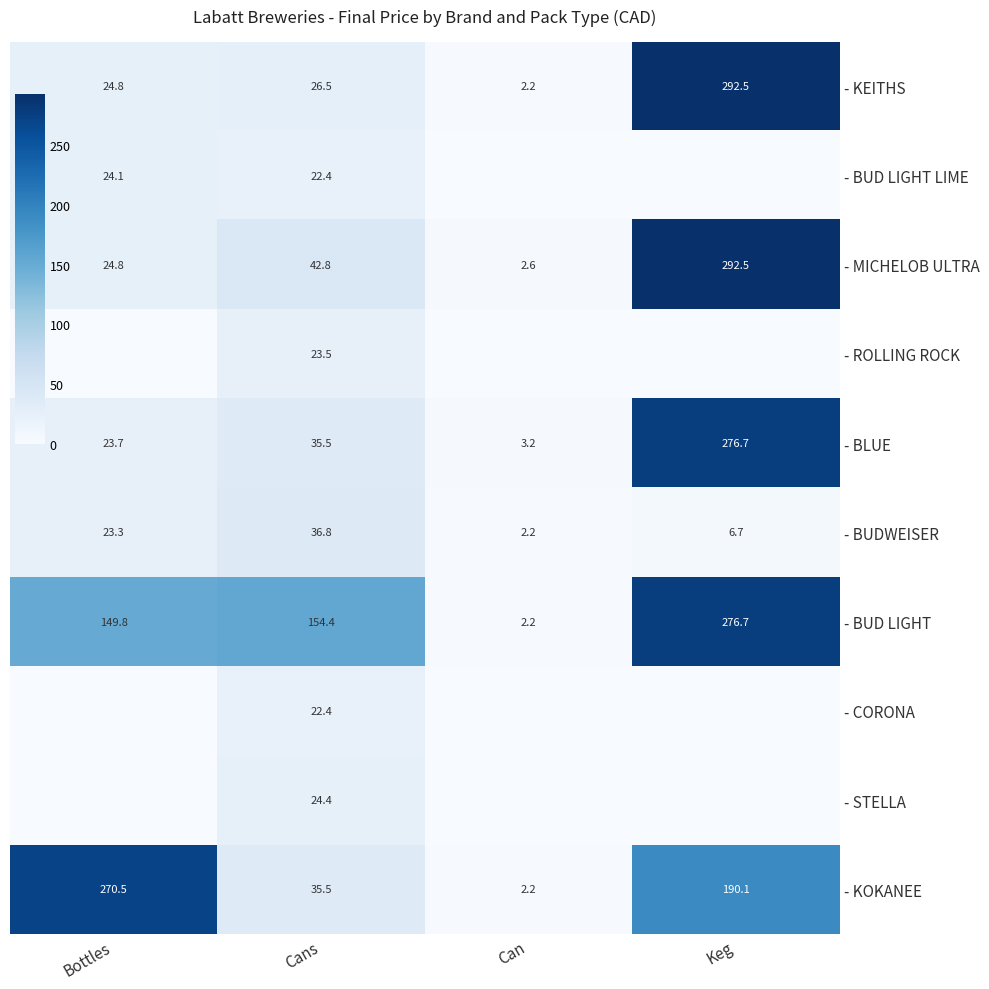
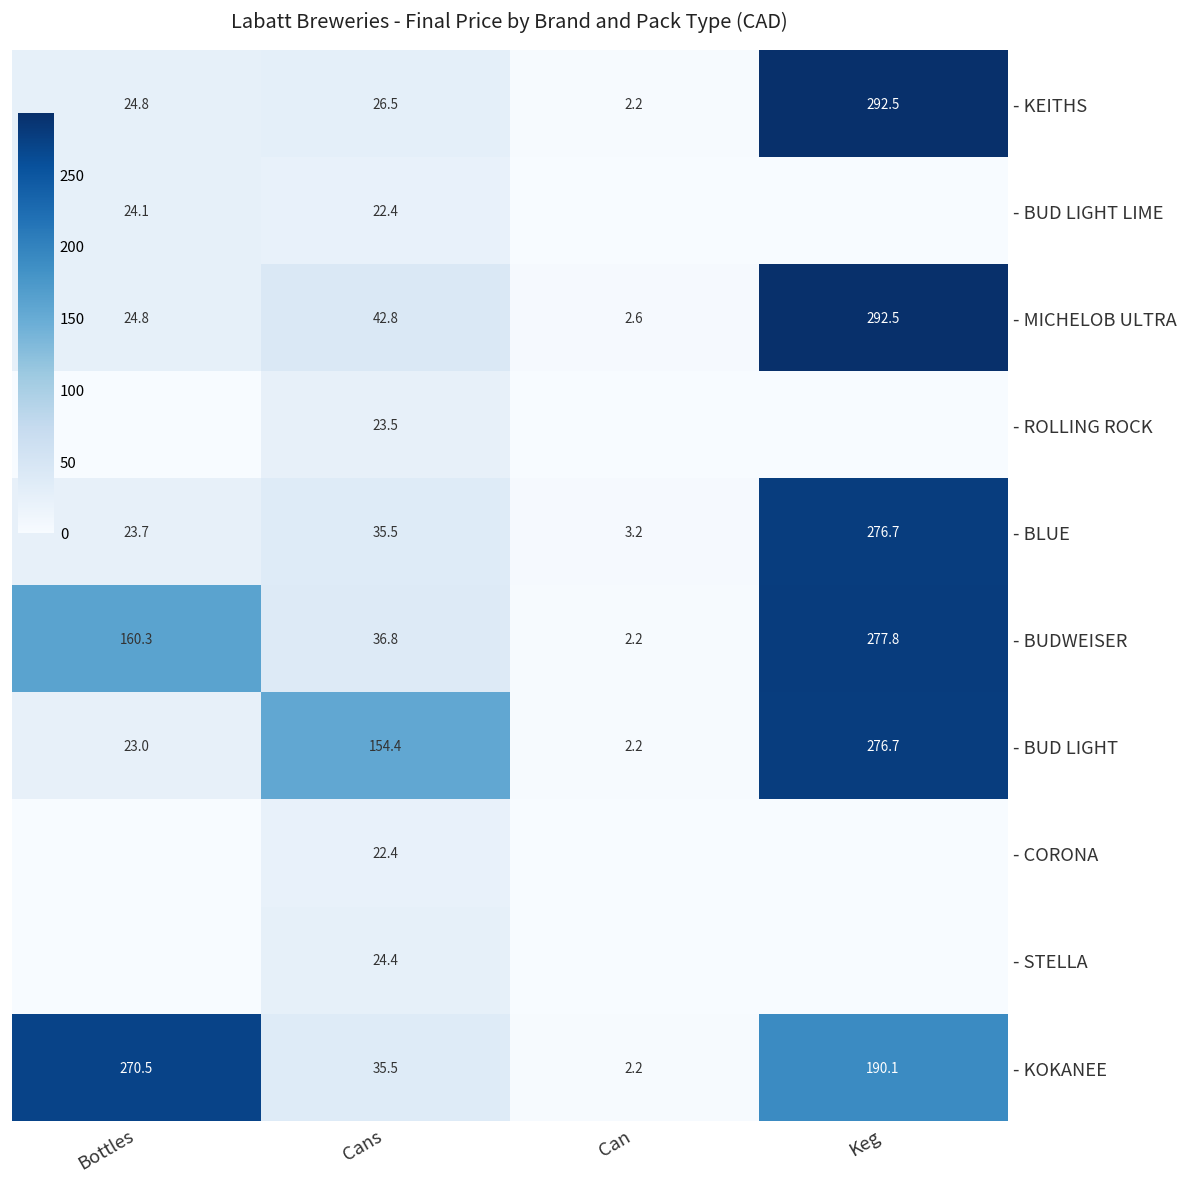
  {
    "- KEITHS": {
      "Bottles": 24.8,
      "Cans": 26.5,
      "Can": 2.2,
      "Keg": 292.5
    },
    "- BUD LIGHT LIME": {
      "Bottles": 24.1,
      "Cans": 22.4
    },
    "- MICHELOB ULTRA": {
      "Bottles": 24.8,
      "Cans": 42.8,
      "Can": 2.6,
      "Keg": 292.5
    },
    "- ROLLING ROCK": {
      "Cans": 23.5
    },
    "- BLUE": {
      "Bottles": 23.7,
      "Cans": 35.5,
      "Can": 3.2,
      "Keg": 276.7
    },
    "- BUDWEISER": {
-     "Bottles": 23.3,
+     "Bottles": 160.3,
      "Cans": 36.8,
      "Can": 2.2,
-     "Keg": 6.7
+     "Keg": 277.8
    },
    "- BUD LIGHT": {
-     "Bottles": 149.8,
+     "Bottles": 23.0,
      "Cans": 154.4,
      "Can": 2.2,
      "Keg": 276.7
    },
    "- CORONA": {
      "Cans": 22.4
    },
    "- STELLA": {
      "Cans": 24.4
    },
    "- KOKANEE": {
      "Bottles": 270.5,
      "Cans": 35.5,
      "Can": 2.2,
      "Keg": 190.1
    }
  }
